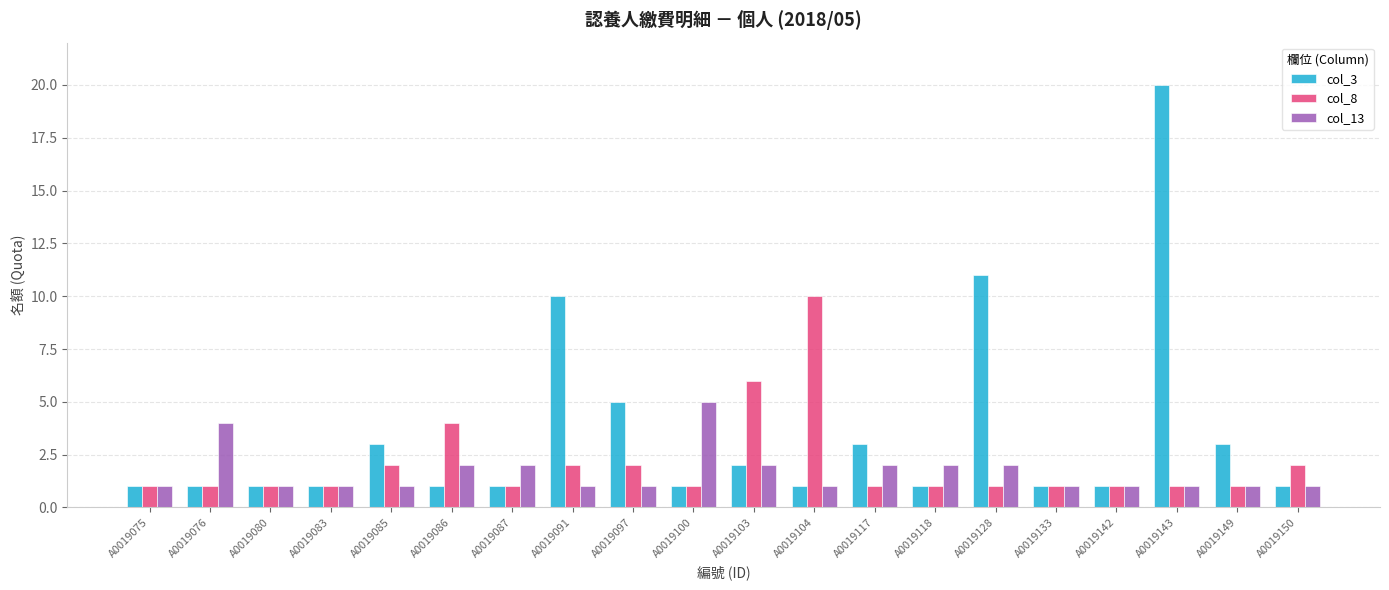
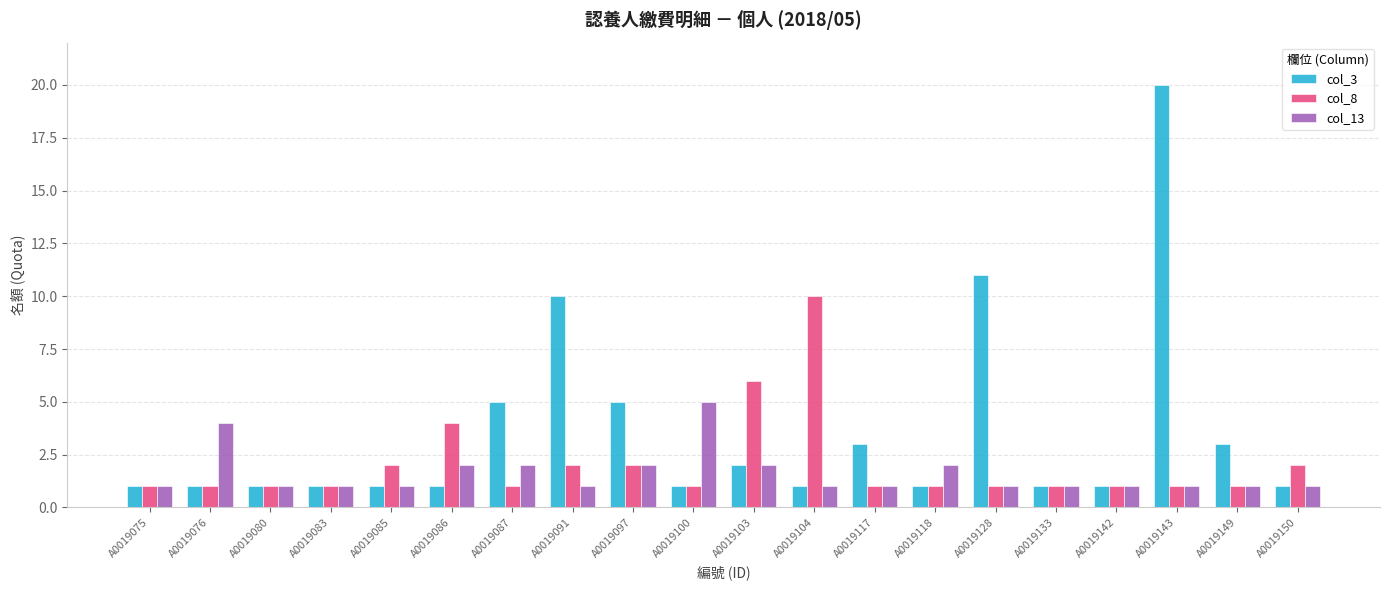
  {
    "col_3": {
      "A0019075": 1,
      "A0019076": 1,
      "A0019080": 1,
      "A0019083": 1,
-     "A0019085": 3,
+     "A0019085": 1,
      "A0019086": 1,
-     "A0019087": 1,
+     "A0019087": 5,
      "A0019091": 10,
      "A0019097": 5,
      "A0019100": 1,
      "A0019103": 2,
      "A0019104": 1,
      "A0019117": 3,
      "A0019118": 1,
      "A0019128": 11,
      "A0019133": 1,
      "A0019142": 1,
      "A0019143": 20,
      "A0019149": 3,
      "A0019150": 1
    },
    "col_8": {
      "A0019075": 1,
      "A0019076": 1,
      "A0019080": 1,
      "A0019083": 1,
      "A0019085": 2,
      "A0019086": 4,
      "A0019087": 1,
      "A0019091": 2,
      "A0019097": 2,
      "A0019100": 1,
      "A0019103": 6,
      "A0019104": 10,
      "A0019117": 1,
      "A0019118": 1,
      "A0019128": 1,
      "A0019133": 1,
      "A0019142": 1,
      "A0019143": 1,
      "A0019149": 1,
      "A0019150": 2
    },
    "col_13": {
      "A0019075": 1,
      "A0019076": 4,
      "A0019080": 1,
      "A0019083": 1,
      "A0019085": 1,
      "A0019086": 2,
      "A0019087": 2,
      "A0019091": 1,
-     "A0019097": 1,
+     "A0019097": 2,
      "A0019100": 5,
      "A0019103": 2,
      "A0019104": 1,
-     "A0019117": 2,
+     "A0019117": 1,
      "A0019118": 2,
-     "A0019128": 2,
+     "A0019128": 1,
      "A0019133": 1,
      "A0019142": 1,
      "A0019143": 1,
      "A0019149": 1,
      "A0019150": 1
    }
  }
